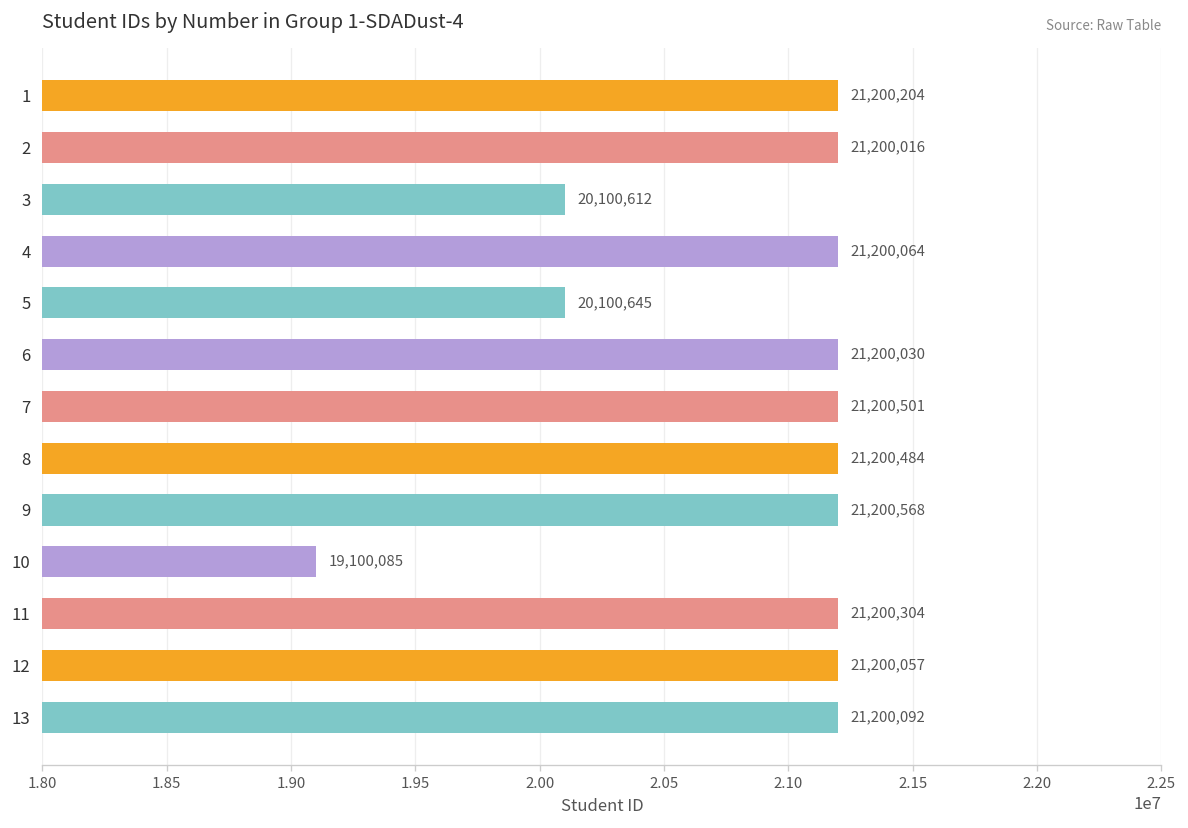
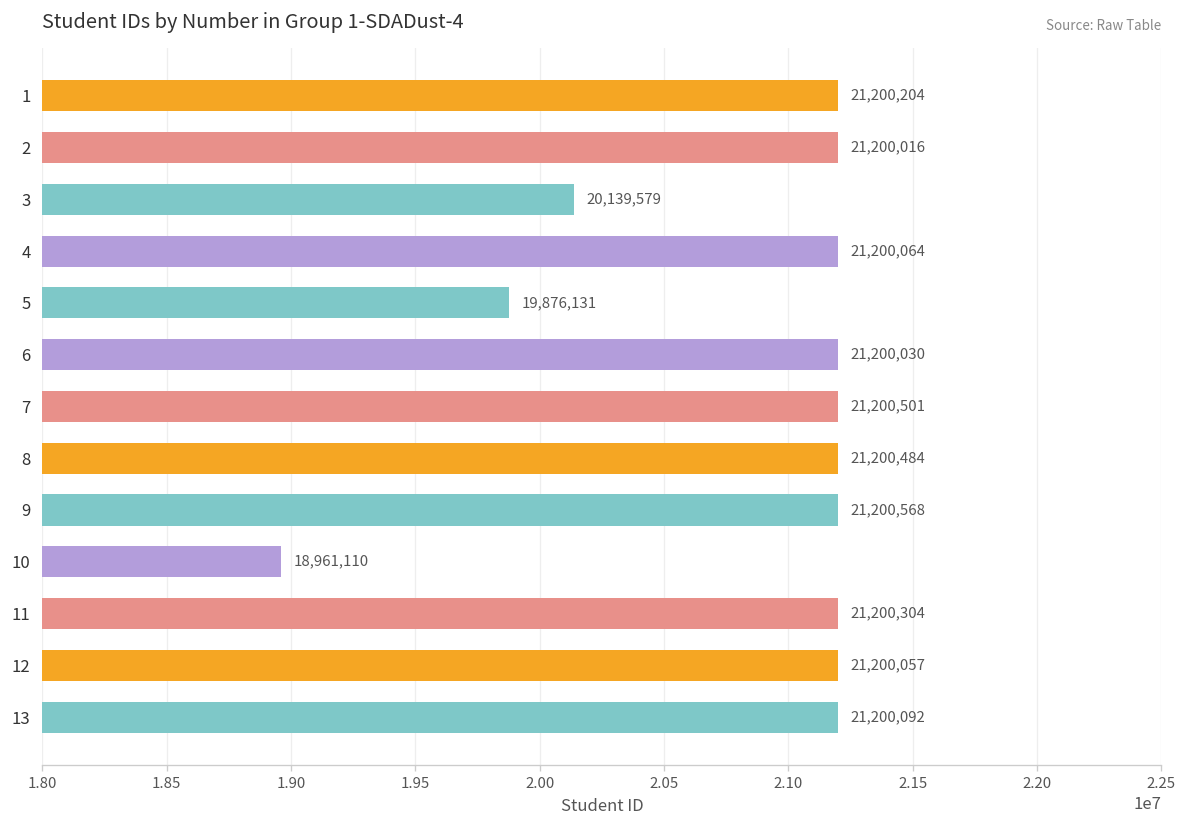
  {
    "1": "21,200,204",
    "2": "21,200,016",
-   "3": "20,100,612",
+   "3": "20,139,579",
    "4": "21,200,064",
-   "5": "20,100,645",
+   "5": "19,876,131",
    "6": "21,200,030",
    "7": "21,200,501",
    "8": "21,200,484",
    "9": "21,200,568",
-   "10": "19,100,085",
+   "10": "18,961,110",
    "11": "21,200,304",
    "12": "21,200,057",
    "13": "21,200,092"
  }
